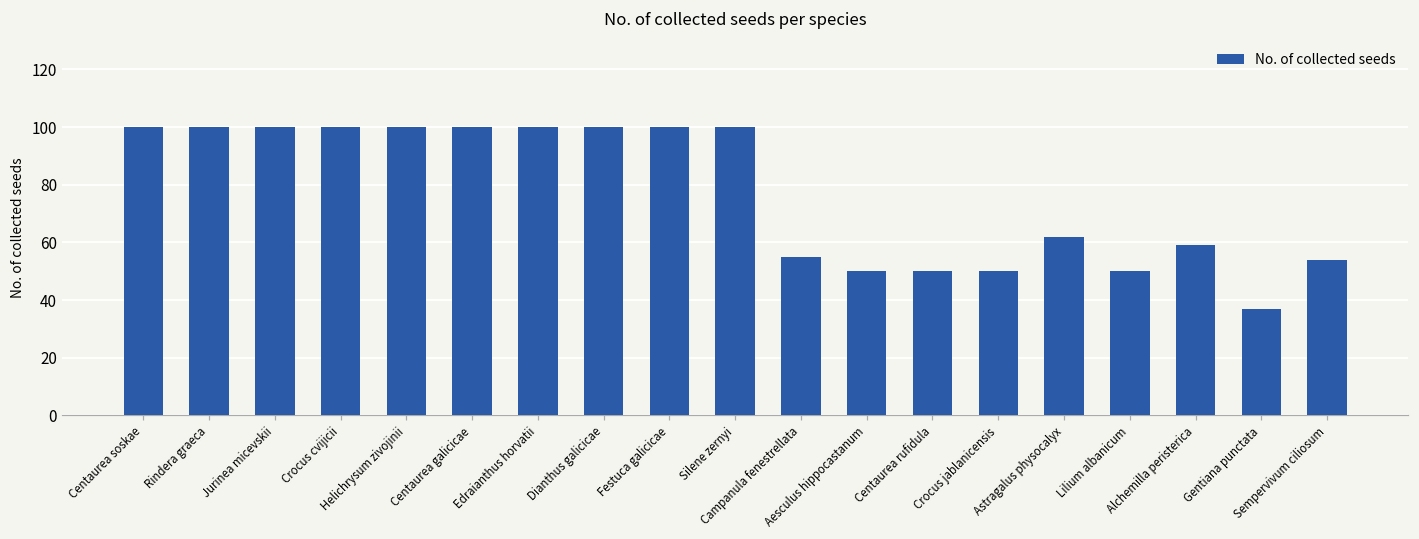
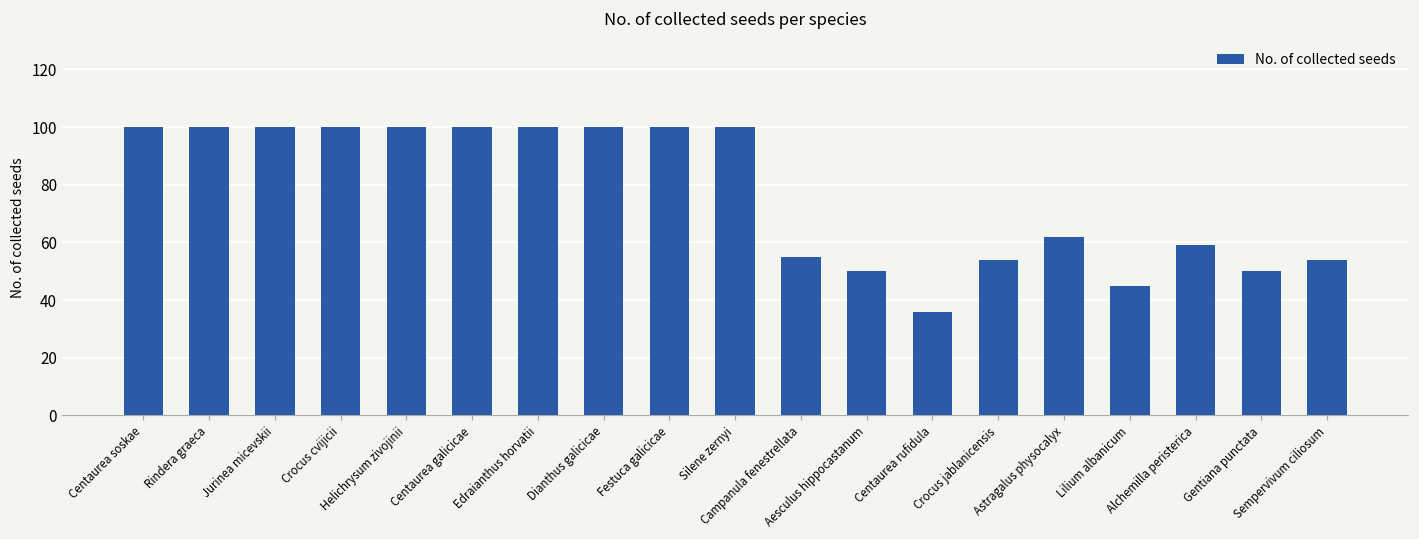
  {
    "Centaurea soskae": 100,
    "Rindera graeca": 100,
    "Jurinea micevskii": 100,
    "Crocus cvijicii": 100,
    "Helichrysum zivojinii": 100,
    "Centaurea galicicae": 100,
    "Edraianthus horvatii": 100,
    "Dianthus galicicae": 100,
    "Festuca galicicae": 100,
    "Silene zernyi": 100,
    "Campanula fenestrellata": 55,
    "Aesculus hippocastanum": 50,
-   "Centaurea rufidula": 50,
-   "Crocus jablanicensis": 50,
+   "Centaurea rufidula": 36,
+   "Crocus jablanicensis": 54,
    "Astragalus physocalyx": 62,
-   "Lilium albanicum": 50,
+   "Lilium albanicum": 45,
    "Alchemilla peristerica": 59,
-   "Gentiana punctata": 37,
+   "Gentiana punctata": 50,
    "Sempervivum ciliosum": 54
  }
